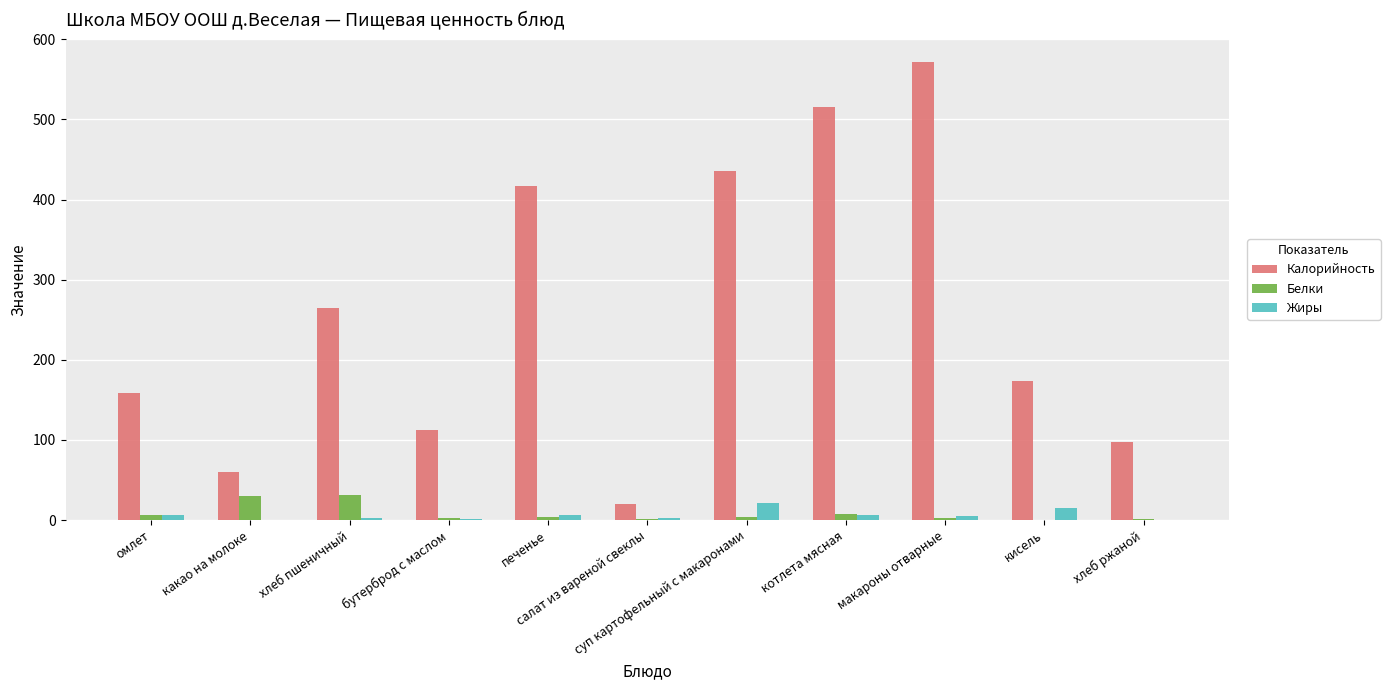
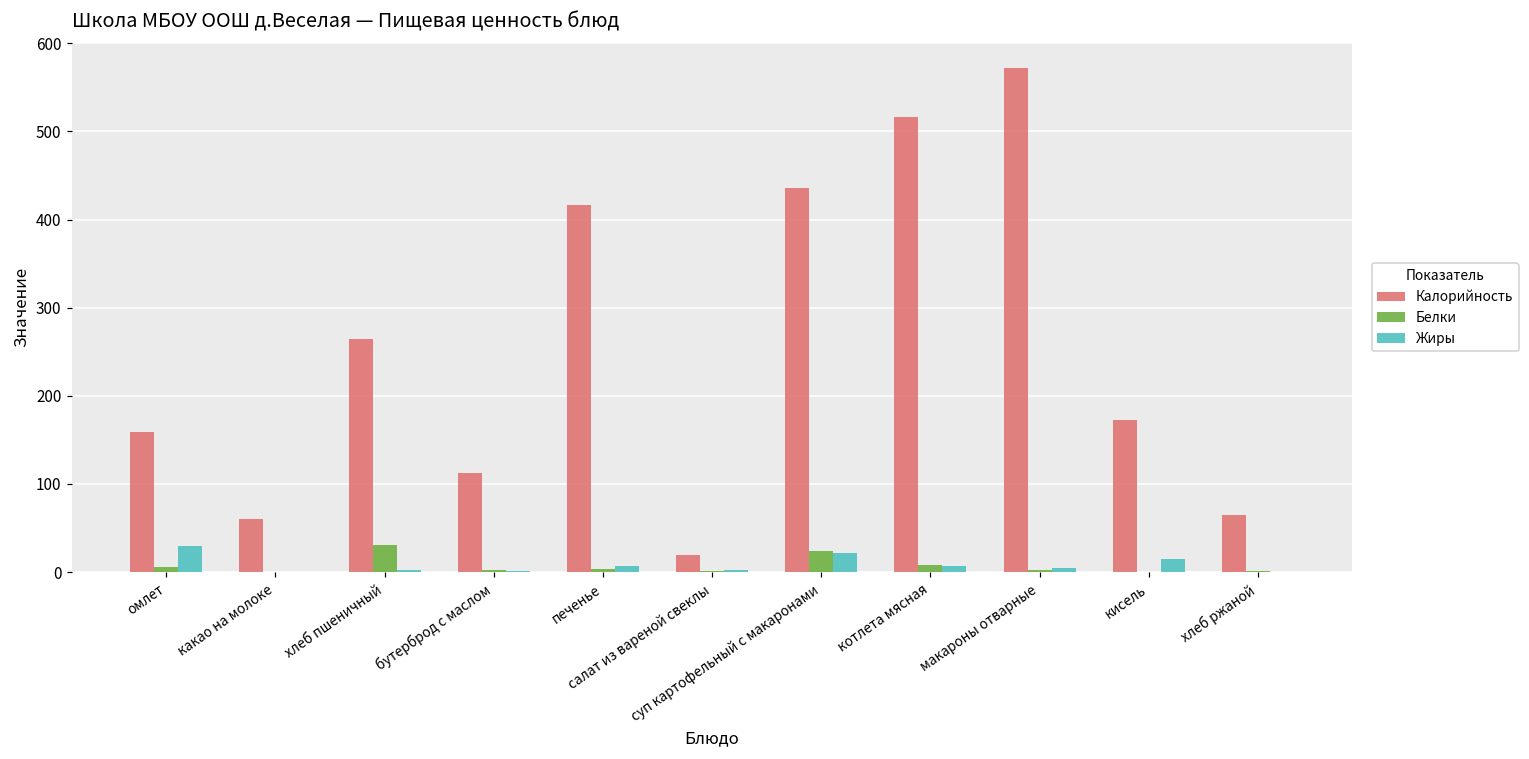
  {
    "Калорийность": {
      "омлет": 160,
      "какао на молоке": 60,
      "хлеб пшеничный": 270,
      "бутерброд с маслом": 110,
      "печенье": 420,
      "салат из вареной свеклы": 20,
      "суп картофельный с макаронами": 440,
      "котлета мясная": 520,
      "макароны отварные": 570,
      "кисель": 170,
-     "хлеб ржаной": 100
+     "хлеб ржаной": 70
    },
    "Белки": {
      "омлет": 10,
-     "какао на молоке": 30,
+     "какао на молоке": 0,
      "хлеб пшеничный": 30,
      "печенье": 0,
-     "суп картофельный с макаронами": 0,
+     "суп картофельный с макаронами": 20,
      "котлета мясная": 10
    },
    "Жиры": {
-     "омлет": 10,
+     "омлет": 30,
      "печенье": 10,
      "суп картофельный с макаронами": 20,
      "котлета мясная": 10,
      "макароны отварные": 10,
      "кисель": 20
    }
  }
